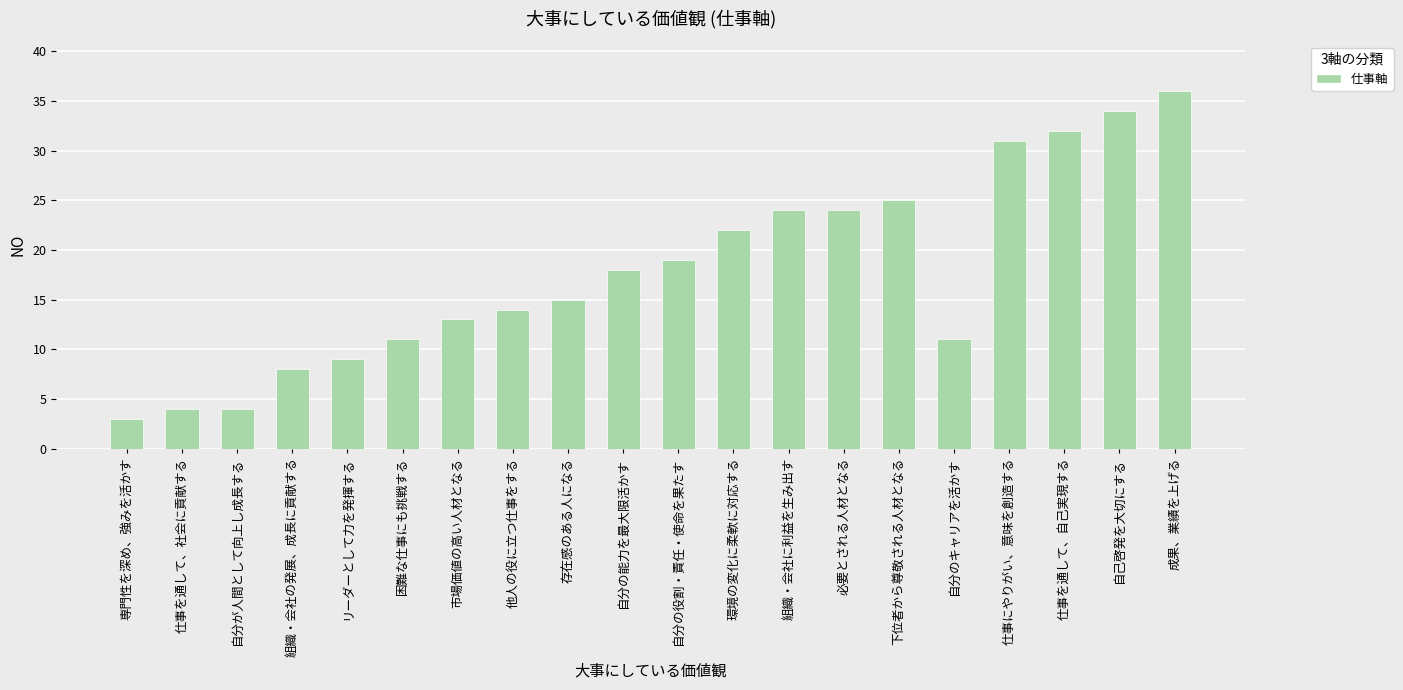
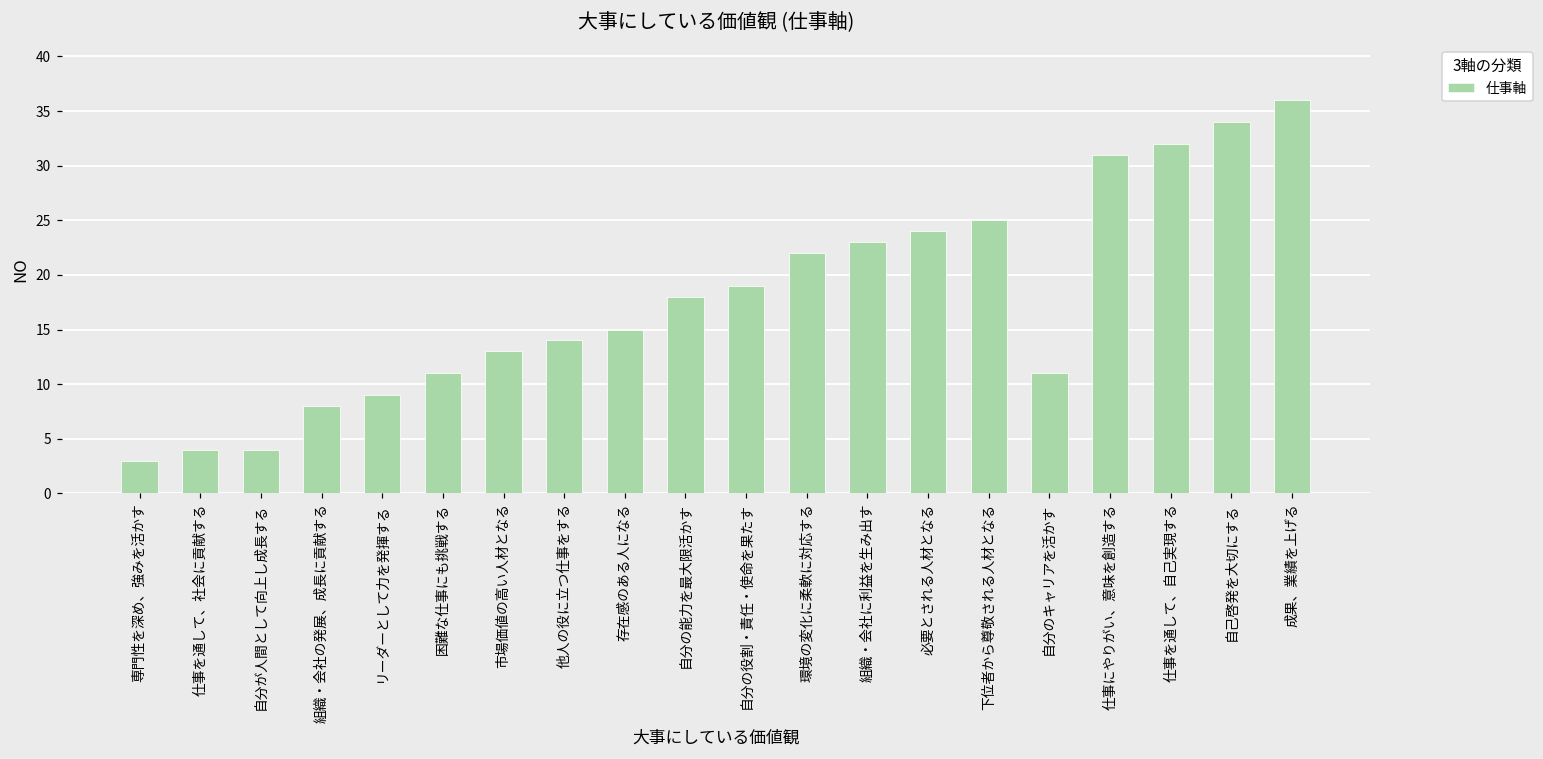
  {
    "専門性を深め、強みを活かす": 3,
    "仕事を通して、社会に貢献する": 4,
    "自分が人間として向上し成長する": 4,
    "組織・会社の発展、成長に貢献する": 8,
    "リーダーとして力を発揮する": 9,
    "困難な仕事にも挑戦する": 11,
    "市場価値の高い人材となる": 13,
    "他人の役に立つ仕事をする": 14,
    "存在感のある人になる": 15,
    "自分の能力を最大限活かす": 18,
    "自分の役割・責任・使命を果たす": 19,
    "環境の変化に柔軟に対応する": 22,
-   "組織・会社に利益を生み出す": 24,
+   "組織・会社に利益を生み出す": 23,
    "必要とされる人材となる": 24,
    "下位者から尊敬される人材となる": 25,
    "自分のキャリアを活かす": 11,
    "仕事にやりがい、意味を創造する": 31,
    "仕事を通して、自己実現する": 32,
    "自己啓発を大切にする": 34,
    "成果、業績を上げる": 36
  }
